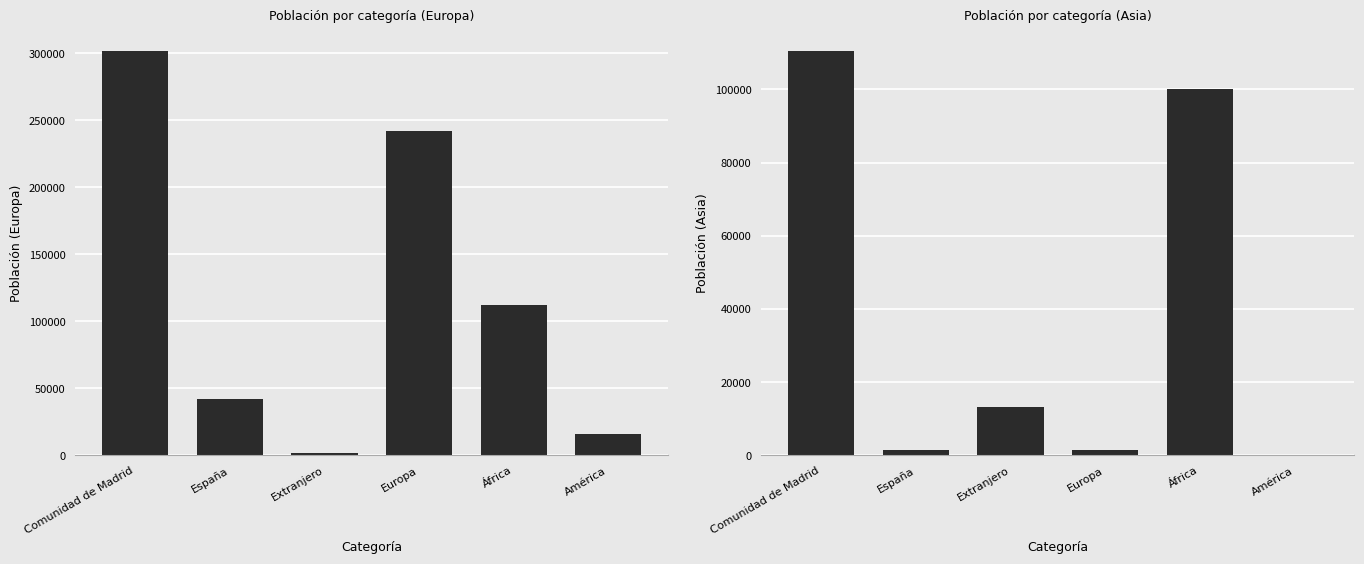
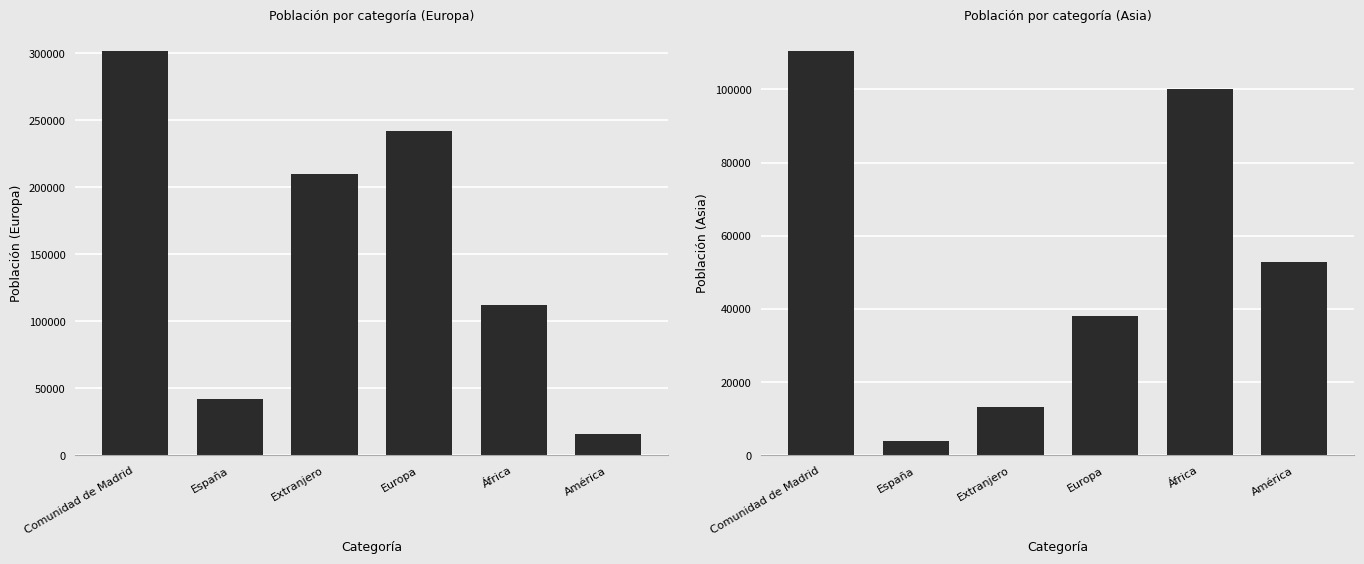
  {
    "Población por categoría (Europa)": {
      "Comunidad de Madrid": 302000,
      "España": 42000,
-     "Extranjero": 2000,
+     "Extranjero": 210000,
      "Europa": 242000,
      "África": 112000,
      "América": 16000
    },
    "Población por categoría (Asia)": {
      "Comunidad de Madrid": 110000,
-     "España": 1000,
+     "España": 4000,
      "Extranjero": 13000,
-     "Europa": 1000,
+     "Europa": 38000,
      "África": 100000,
-     "América": 0
+     "América": 53000
    }
  }
